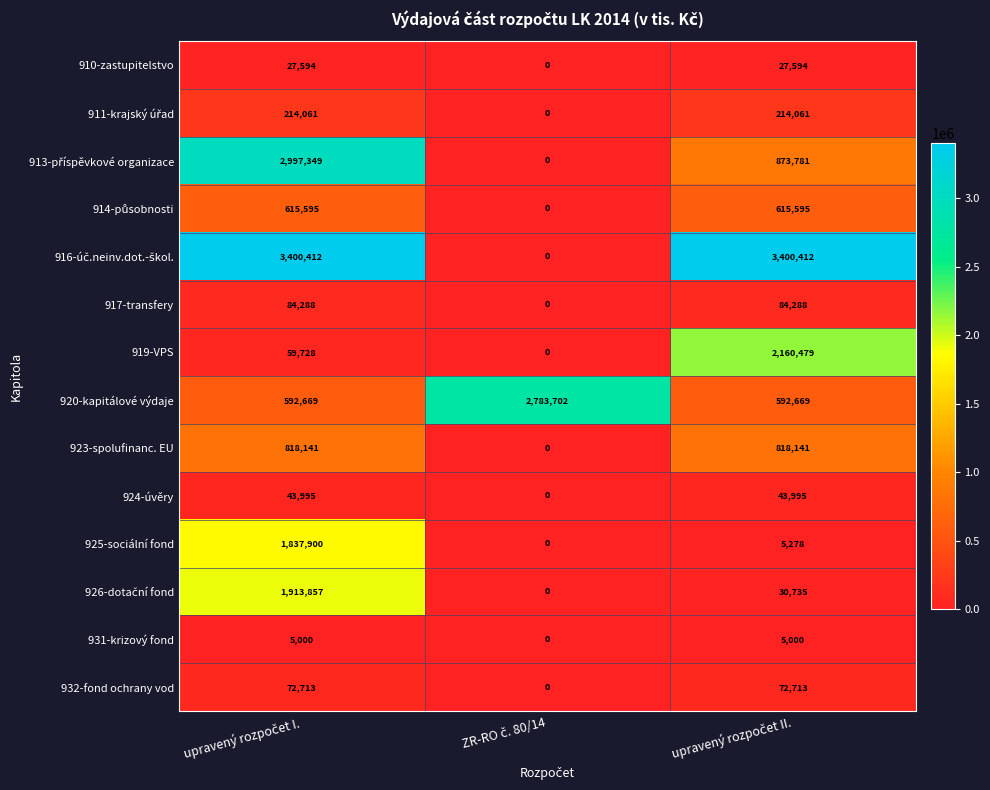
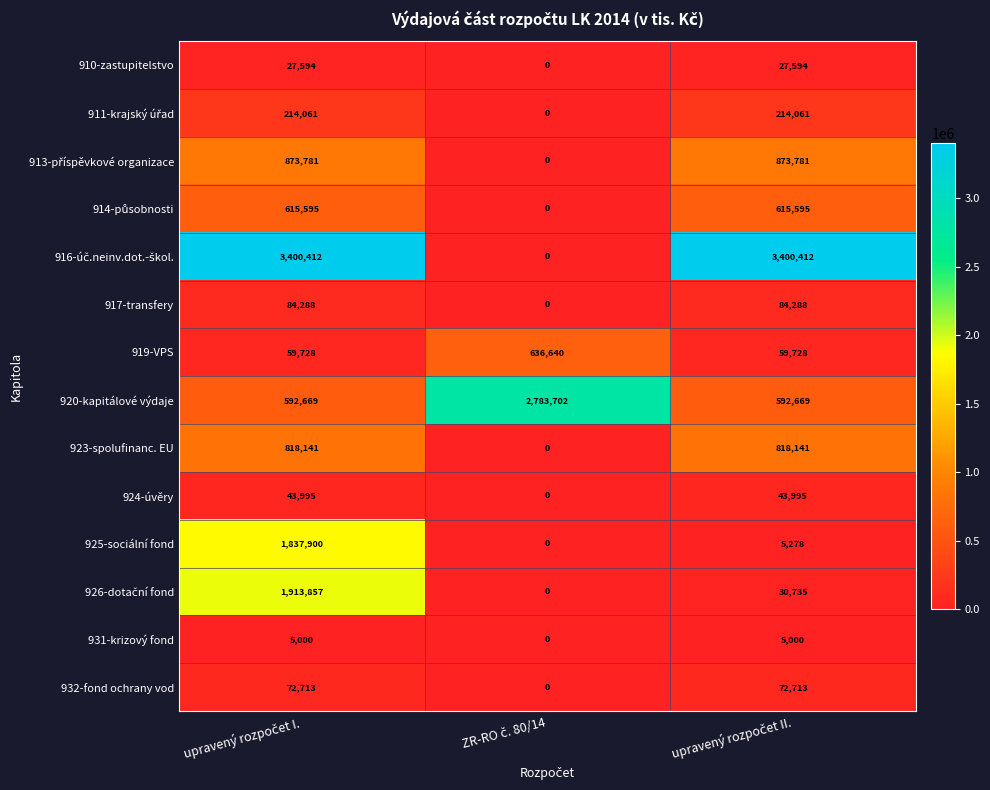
  {
    "910-zastupitelstvo": {
      "upravený rozpočet I.": "27,594",
      "ZR-RO č. 80/14": "0",
      "upravený rozpočet II.": "27,594"
    },
    "911-krajský úřad": {
      "upravený rozpočet I.": "214,061",
      "ZR-RO č. 80/14": "0",
      "upravený rozpočet II.": "214,061"
    },
    "913-příspěvkové organizace": {
-     "upravený rozpočet I.": "2,997,349",
+     "upravený rozpočet I.": "873,781",
      "ZR-RO č. 80/14": "0",
      "upravený rozpočet II.": "873,781"
    },
    "914-působnosti": {
      "upravený rozpočet I.": "615,595",
      "ZR-RO č. 80/14": "0",
      "upravený rozpočet II.": "615,595"
    },
    "916-úč.neinv.dot.-škol.": {
      "upravený rozpočet I.": "3,400,412",
      "ZR-RO č. 80/14": "0",
      "upravený rozpočet II.": "3,400,412"
    },
    "917-transfery": {
      "upravený rozpočet I.": "84,288",
      "ZR-RO č. 80/14": "0",
      "upravený rozpočet II.": "84,288"
    },
    "919-VPS": {
      "upravený rozpočet I.": "59,728",
-     "ZR-RO č. 80/14": "0",
-     "upravený rozpočet II.": "2,160,479"
+     "ZR-RO č. 80/14": "636,640",
+     "upravený rozpočet II.": "59,728"
    },
    "920-kapitálové výdaje": {
      "upravený rozpočet I.": "592,669",
      "ZR-RO č. 80/14": "2,783,702",
      "upravený rozpočet II.": "592,669"
    },
    "923-spolufinanc. EU": {
      "upravený rozpočet I.": "818,141",
      "ZR-RO č. 80/14": "0",
      "upravený rozpočet II.": "818,141"
    },
    "924-úvěry": {
      "upravený rozpočet I.": "43,995",
      "ZR-RO č. 80/14": "0",
      "upravený rozpočet II.": "43,995"
    },
    "925-sociální fond": {
      "upravený rozpočet I.": "1,837,900",
      "ZR-RO č. 80/14": "0",
      "upravený rozpočet II.": "5,278"
    },
    "926-dotační fond": {
      "upravený rozpočet I.": "1,913,857",
      "ZR-RO č. 80/14": "0",
      "upravený rozpočet II.": "30,735"
    },
    "931-krizový fond": {
      "upravený rozpočet I.": "5,000",
      "ZR-RO č. 80/14": "0",
      "upravený rozpočet II.": "5,000"
    },
    "932-fond ochrany vod": {
      "upravený rozpočet I.": "72,713",
      "ZR-RO č. 80/14": "0",
      "upravený rozpočet II.": "72,713"
    }
  }
